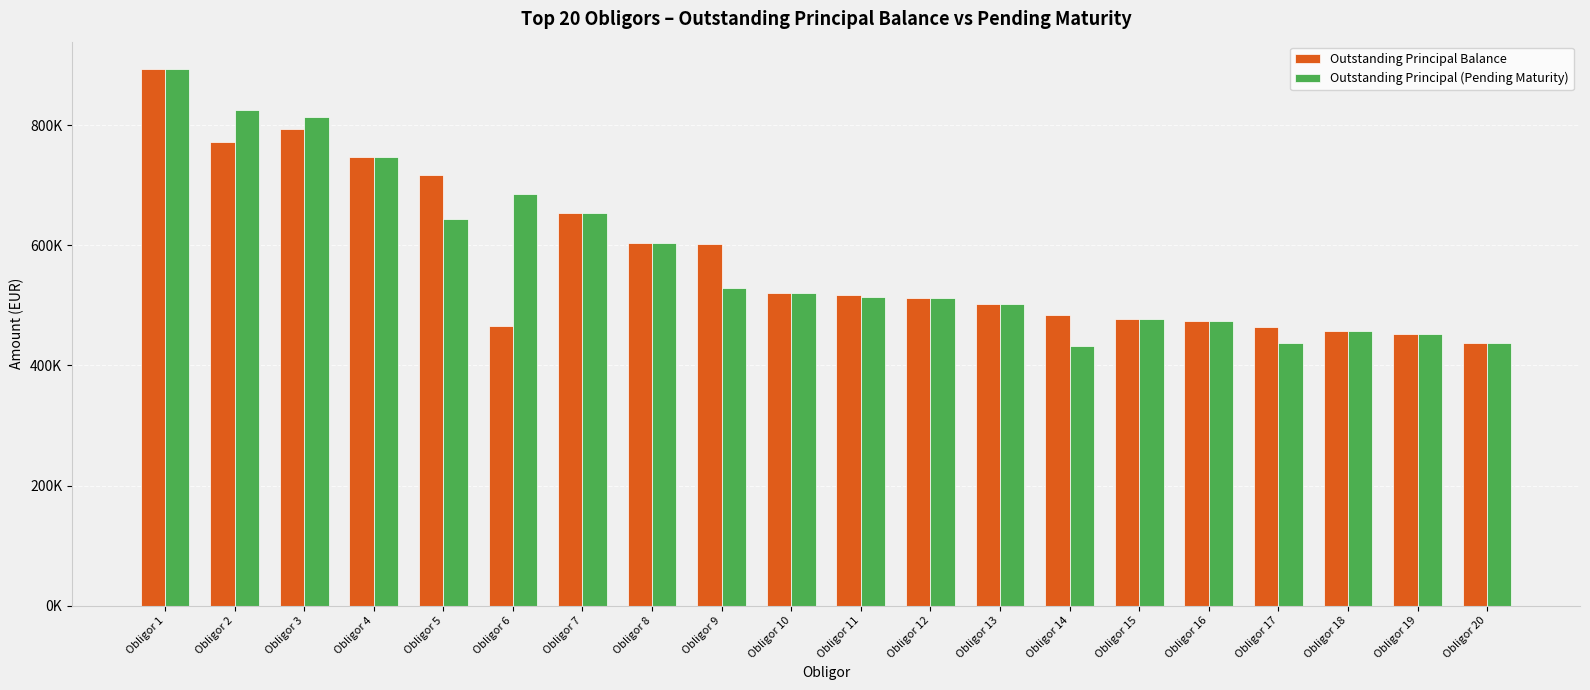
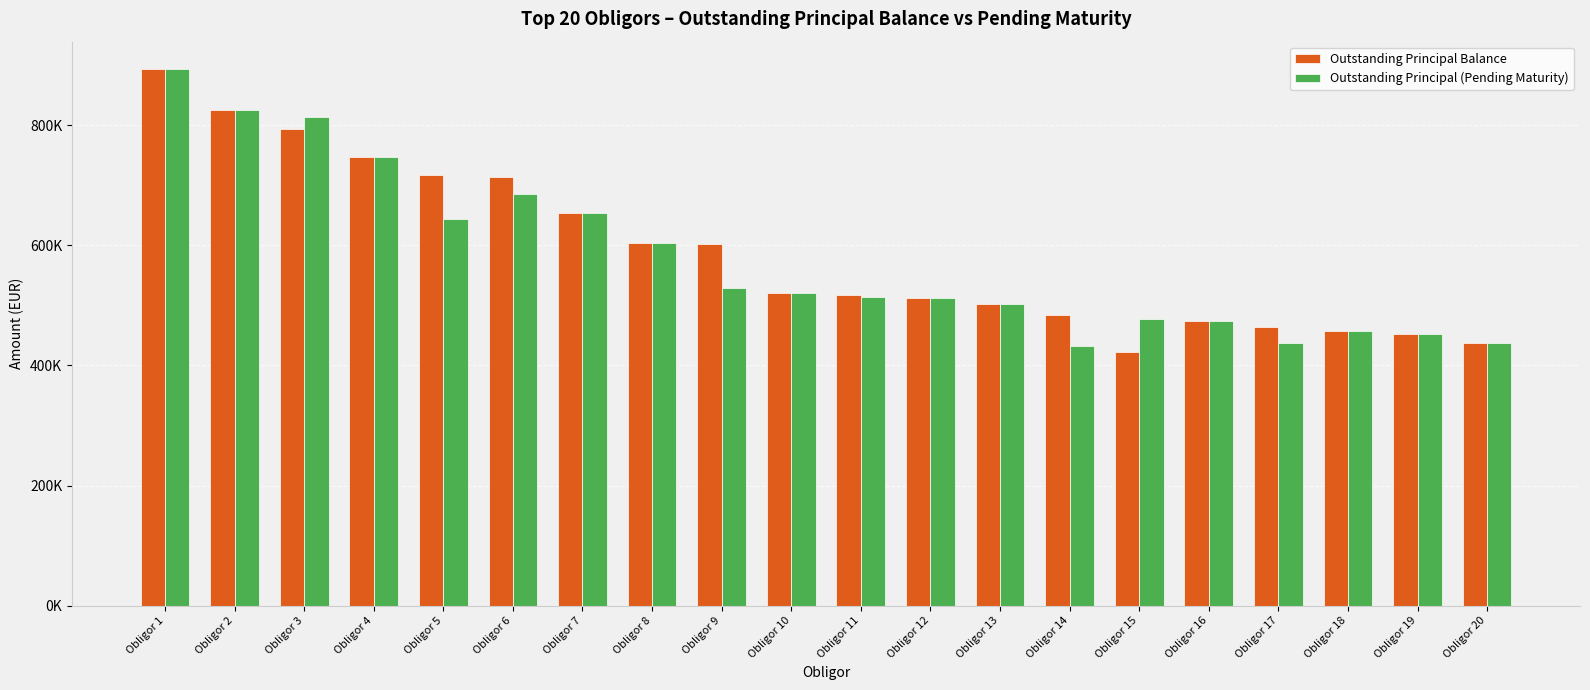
  {
    "Outstanding Principal Balance": {
      "Obligor 1": 890000,
-     "Obligor 2": 770000,
+     "Obligor 2": 830000,
      "Obligor 3": 790000,
      "Obligor 4": 750000,
      "Obligor 5": 720000,
-     "Obligor 6": 470000,
+     "Obligor 6": 710000,
      "Obligor 7": 650000,
      "Obligor 8": 600000,
      "Obligor 9": 600000,
      "Obligor 10": 520000,
      "Obligor 11": 520000,
      "Obligor 12": 510000,
      "Obligor 13": 500000,
      "Obligor 14": 480000,
-     "Obligor 15": 480000,
+     "Obligor 15": 420000,
      "Obligor 16": 470000,
      "Obligor 17": 460000,
      "Obligor 18": 460000,
      "Obligor 19": 450000,
      "Obligor 20": 440000
    },
    "Outstanding Principal (Pending Maturity)": {
      "Obligor 1": 890000,
      "Obligor 2": 830000,
      "Obligor 3": 810000,
      "Obligor 4": 750000,
      "Obligor 5": 640000,
      "Obligor 6": 690000,
      "Obligor 7": 650000,
      "Obligor 8": 600000,
      "Obligor 9": 530000,
      "Obligor 10": 520000,
      "Obligor 11": 510000,
      "Obligor 12": 510000,
      "Obligor 13": 500000,
      "Obligor 14": 430000,
      "Obligor 15": 480000,
      "Obligor 16": 470000,
      "Obligor 17": 440000,
      "Obligor 18": 460000,
      "Obligor 19": 450000,
      "Obligor 20": 440000
    }
  }
